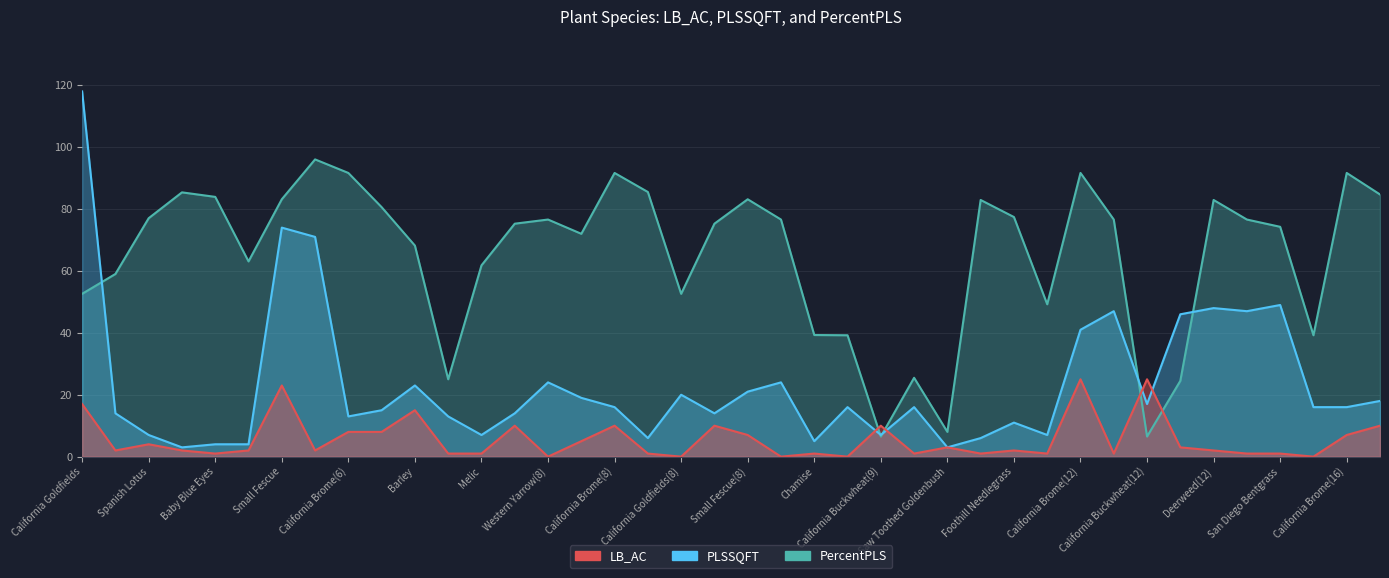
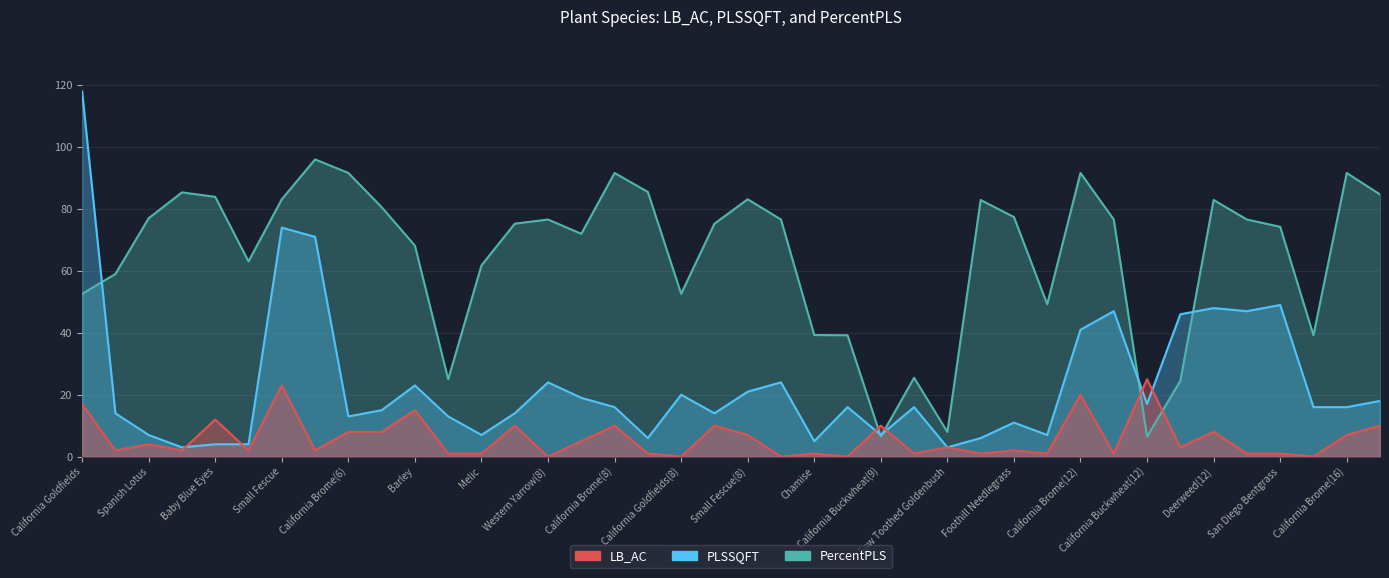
  {
    "LB_AC": {
      "California Goldfields": 17,
      "Spanish Lotus": 4,
-     "Baby Blue Eyes": 1,
+     "Baby Blue Eyes": 12,
      "Small Fescue": 23,
      "California Brome(6)": 8,
      "Barley": 15,
      "Melic": 1,
      "Western Yarrow(8)": 0,
      "California Brome(8)": 10,
      "California Goldfields(8)": 0,
      "Small Fescue(8)": 7,
      "Chamise": 1,
      "California Buckwheat(9)": 10,
      "Foothill Needlegrass": 2,
-     "California Brome(12)": 25,
+     "California Brome(12)": 20,
      "California Buckwheat(12)": 25,
-     "Deerweed(12)": 2,
+     "Deerweed(12)": 8,
      "San Diego Bentgrass": 1,
      "California Brome(16)": 7
    }
  }
